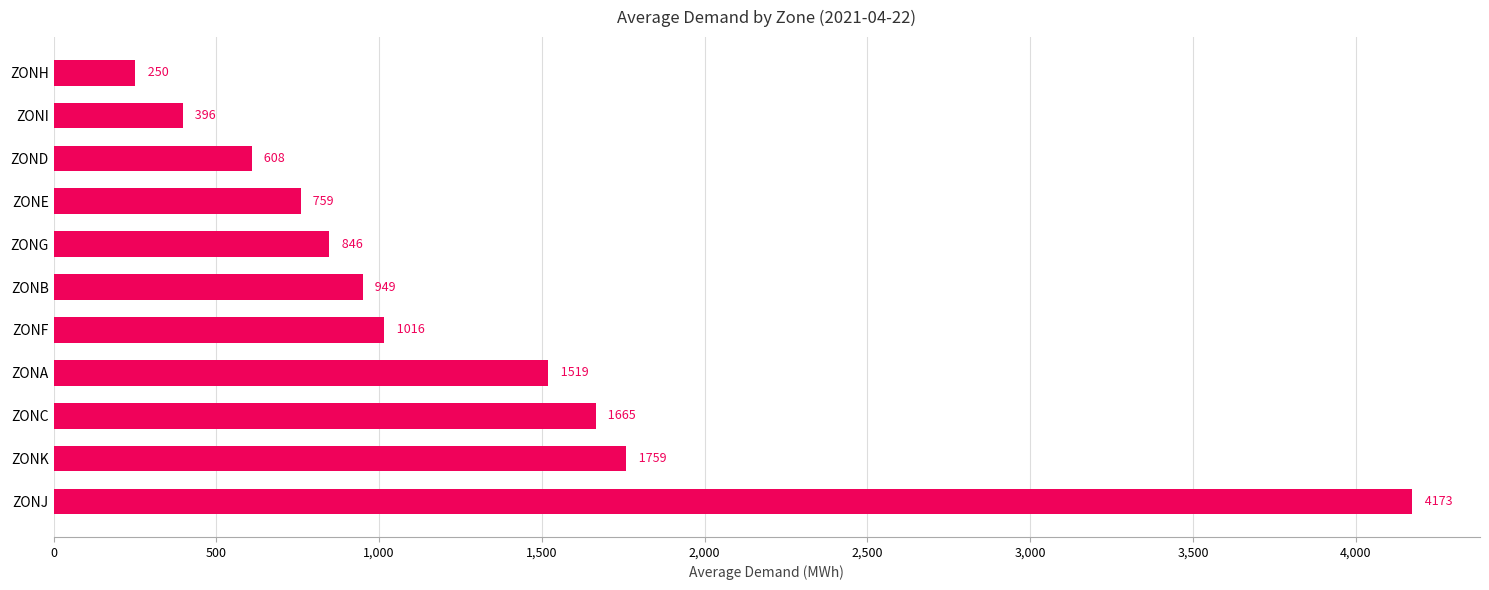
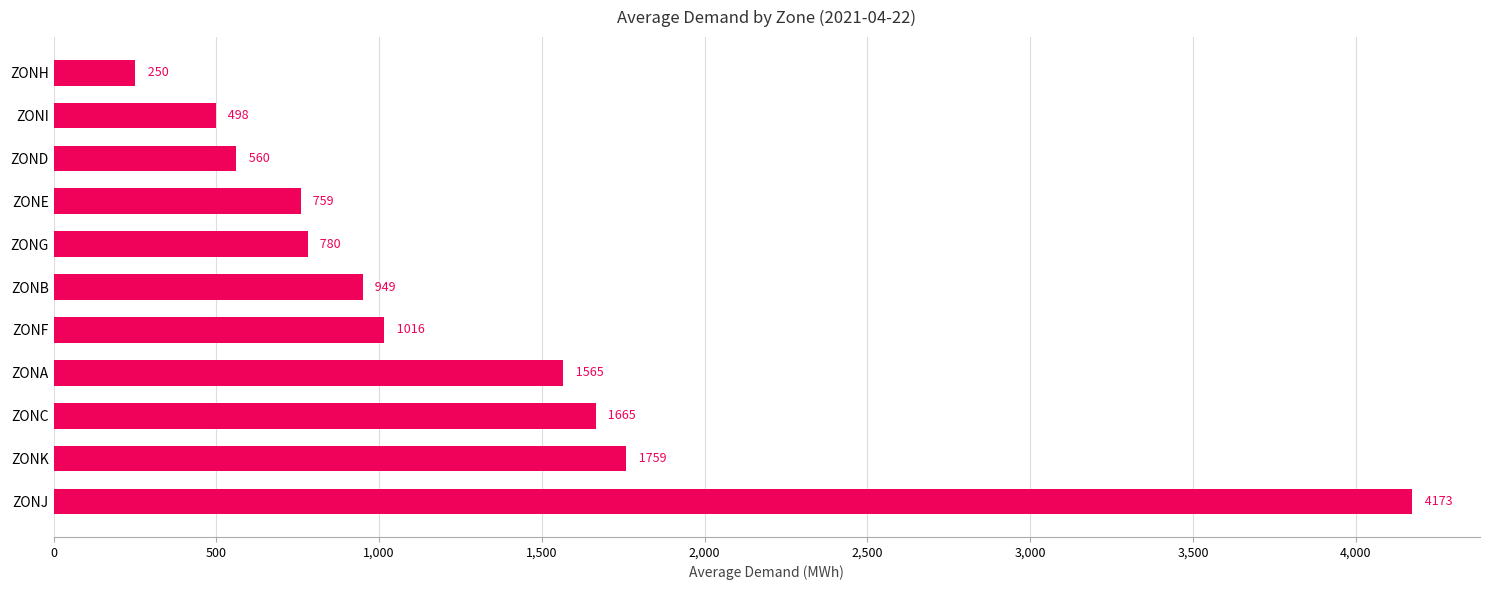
  {
    "ZONH": 250,
-   "ZONI": 396,
-   "ZOND": 608,
+   "ZONI": 498,
+   "ZOND": 560,
    "ZONE": 759,
-   "ZONG": 846,
+   "ZONG": 780,
    "ZONB": 949,
    "ZONF": 1016,
-   "ZONA": 1519,
+   "ZONA": 1565,
    "ZONC": 1665,
    "ZONK": 1759,
    "ZONJ": 4173
  }
